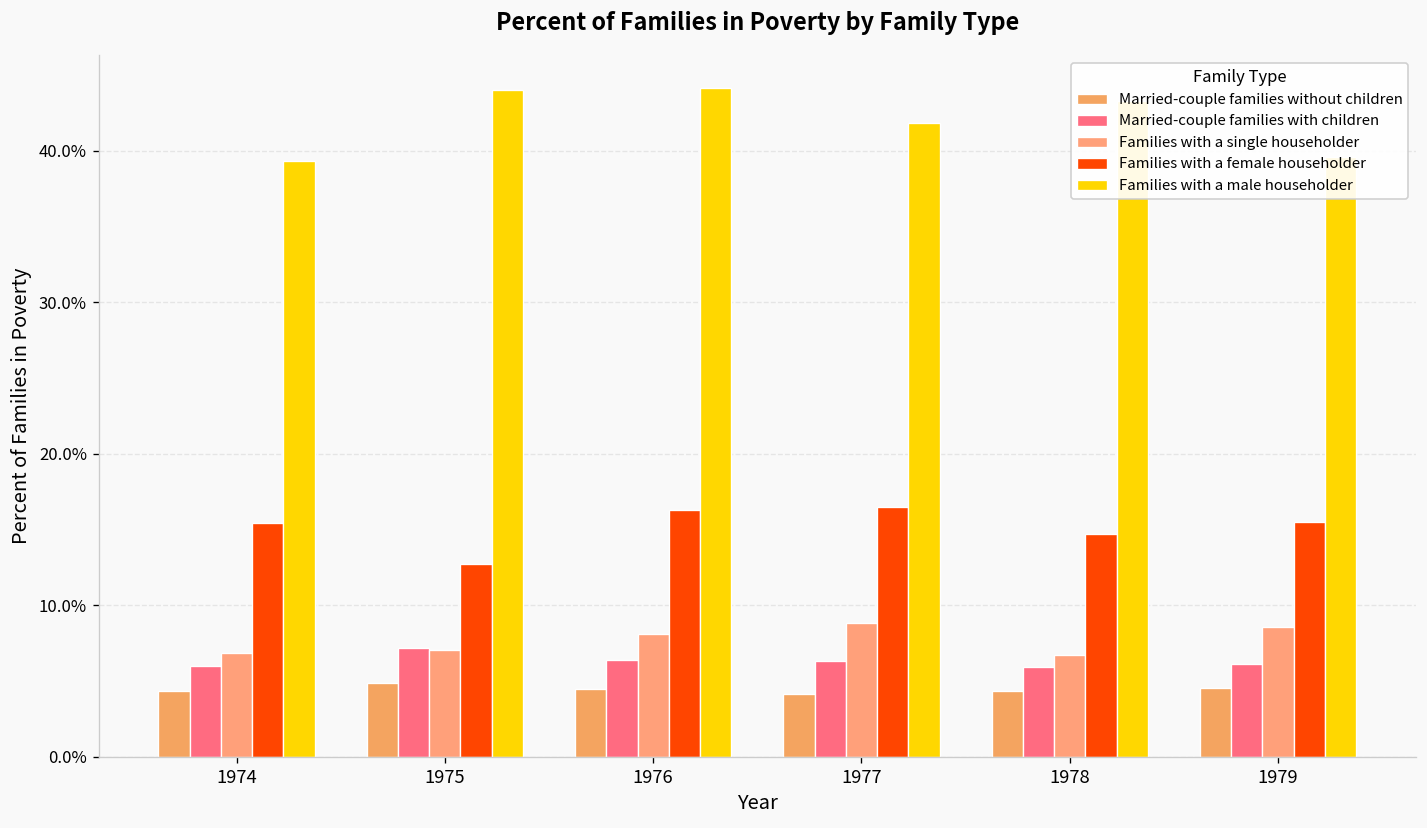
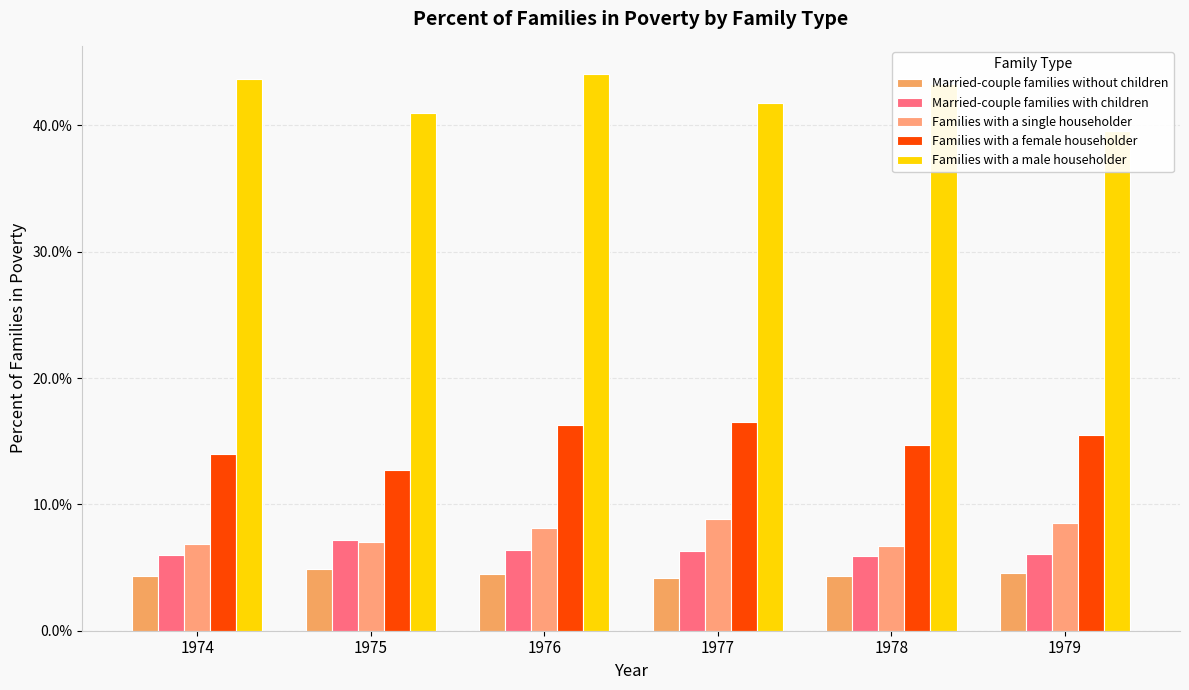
  {
    "Families with a female householder": {
-     "1974": "15.4%",
+     "1974": "14.0%",
      "1975": "12.7%",
      "1976": "16.3%",
      "1977": "16.5%",
      "1978": "14.7%",
      "1979": "15.5%"
    },
    "Families with a male householder": {
-     "1974": "39.3%",
-     "1975": "44.0%",
+     "1974": "43.7%",
+     "1975": "41.0%",
      "1976": "44.1%",
      "1977": "41.8%"
    }
  }
